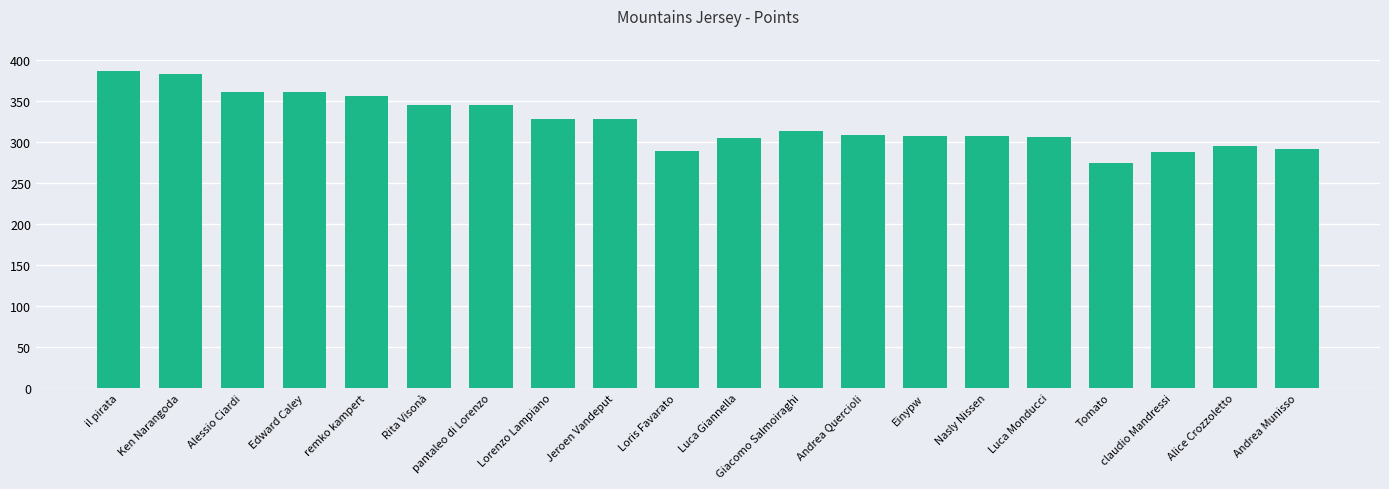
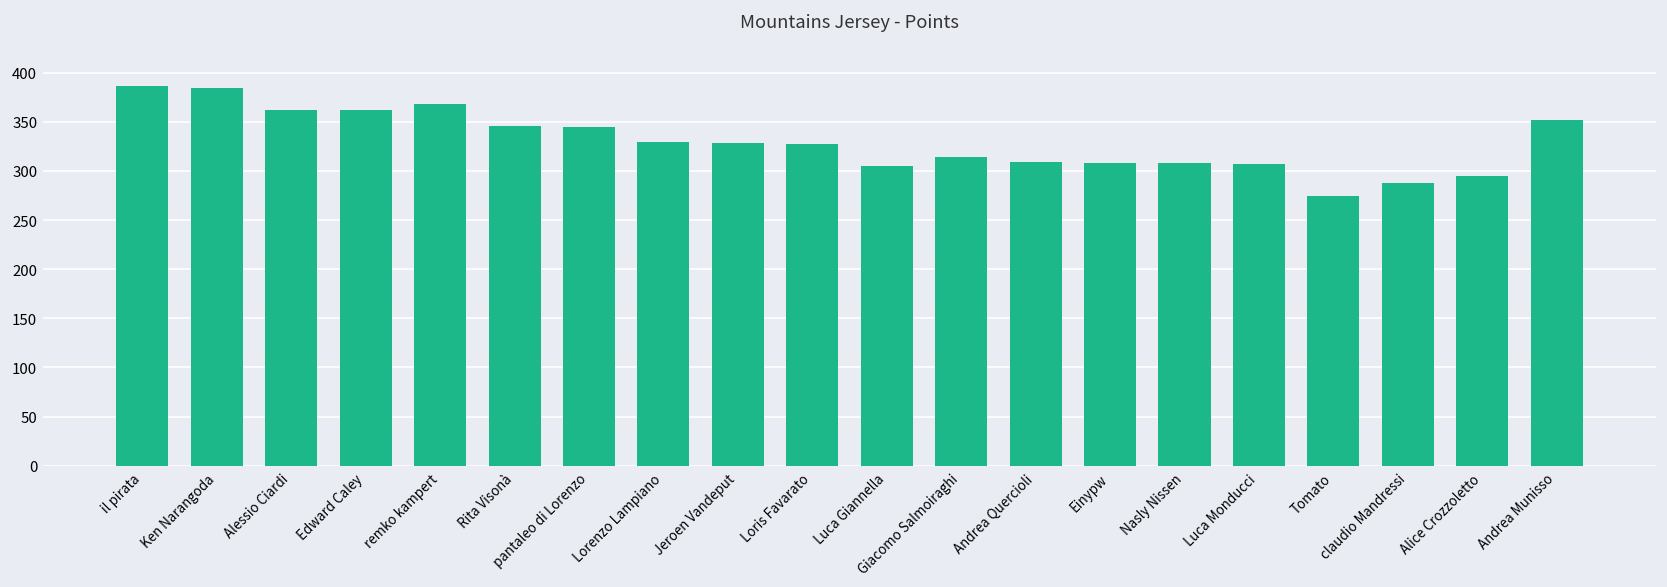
  {
    "il pirata": 390,
    "Ken Narangoda": 380,
    "Alessio Ciardi": 360,
    "Edward Caley": 360,
-   "remko kampert": 360,
+   "remko kampert": 370,
    "Rita Visonà": 350,
    "pantaleo di Lorenzo": 350,
    "Lorenzo Lampiano": 330,
    "Jeroen Vandeput": 330,
-   "Loris Favarato": 290,
+   "Loris Favarato": 330,
    "Luca Giannella": 310,
    "Giacomo Salmoiraghi": 310,
    "Andrea Quercioli": 310,
    "Einypw": 310,
    "Nasly Nissen": 310,
    "Luca Monducci": 310,
    "Tomato": 280,
    "claudio Mandressi": 290,
    "Alice Crozzoletto": 300,
-   "Andrea Munisso": 290
+   "Andrea Munisso": 350
  }
